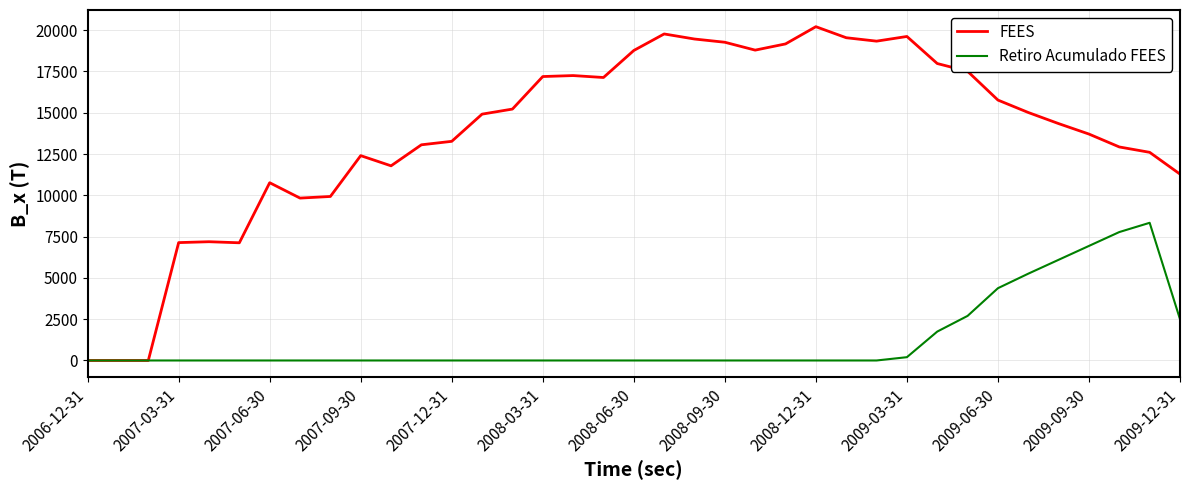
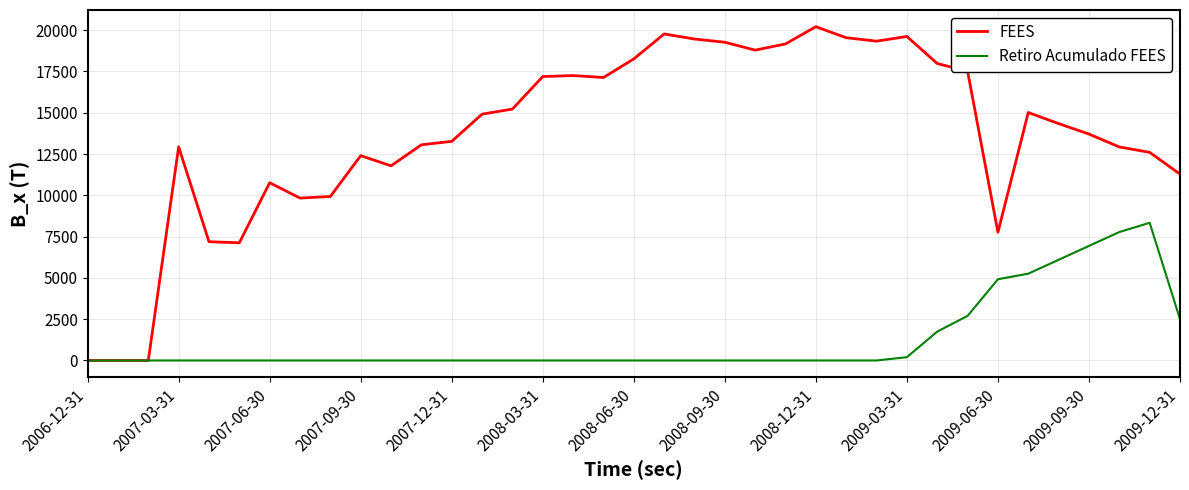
  {
    "FEES": {
-     "2007-03-31": 7100,
+     "2007-03-31": 12900,
      "2007-06-30": 10800,
      "2007-09-30": 12400,
      "2007-12-31": 13300,
      "2008-03-31": 17200,
-     "2008-06-30": 18800,
+     "2008-06-30": 18300,
      "2008-09-30": 19300,
      "2008-12-31": 20200,
      "2009-03-31": 19600,
-     "2009-06-30": 15800,
+     "2009-06-30": 7800,
      "2009-09-30": 13700,
      "2009-12-31": 11300
    },
    "Retiro Acumulado FEES": {
      "2007-03-31": 0,
      "2007-06-30": 0,
      "2007-09-30": 0,
      "2007-12-31": 0,
      "2008-03-31": 0,
      "2008-06-30": 0,
      "2008-09-30": 0,
      "2008-12-31": 0,
      "2009-03-31": 200,
-     "2009-06-30": 4400,
+     "2009-06-30": 4900,
      "2009-09-30": 6900,
      "2009-12-31": 2500
    }
  }
